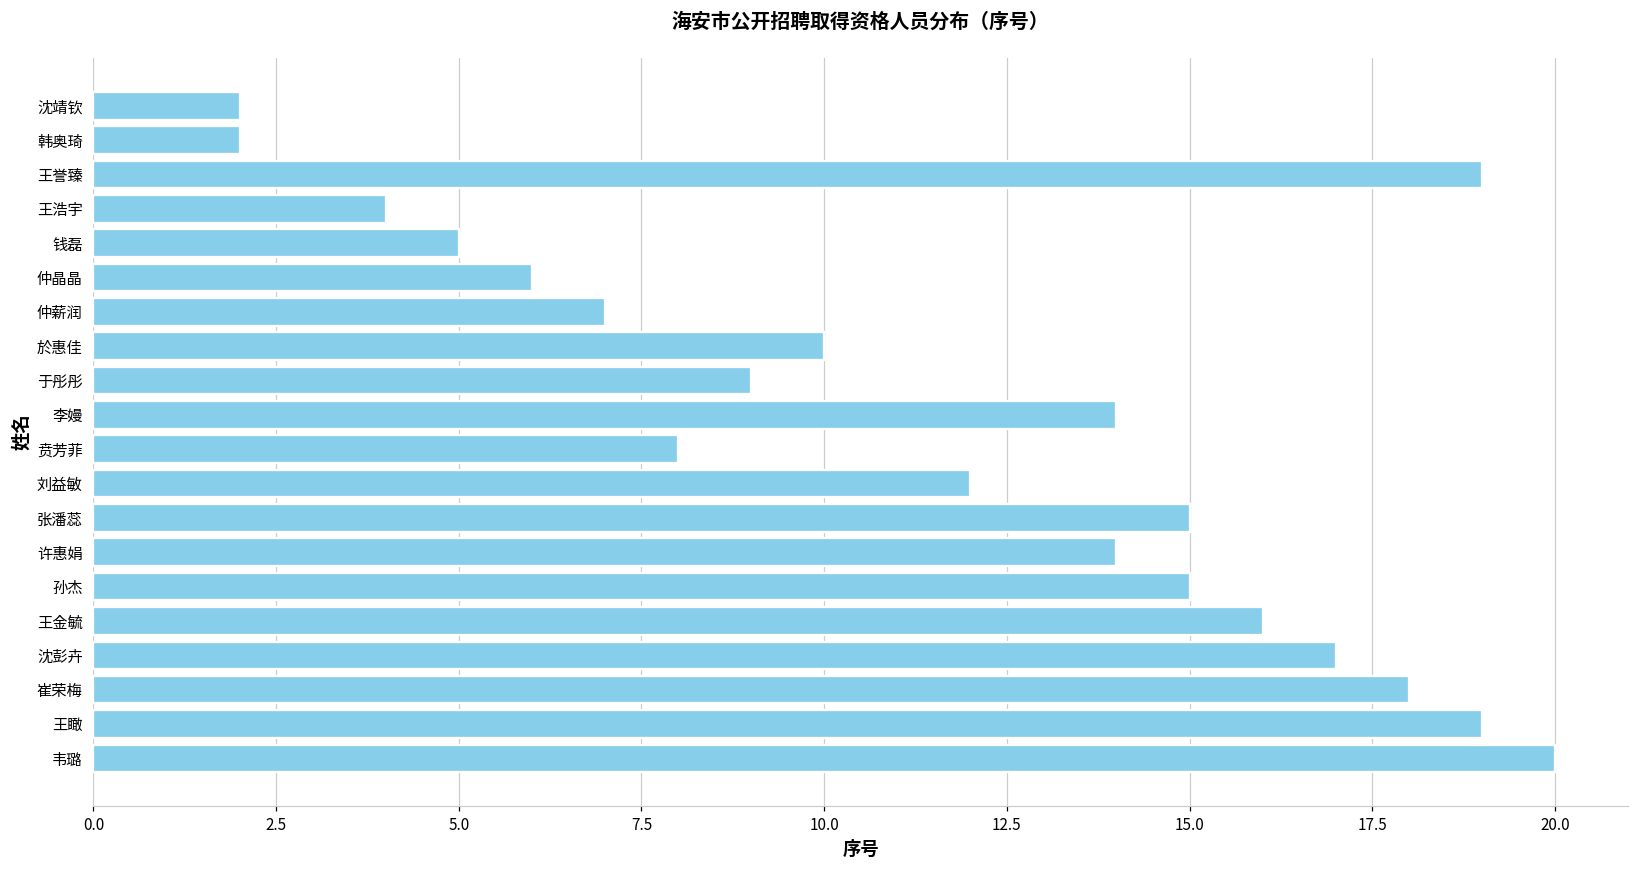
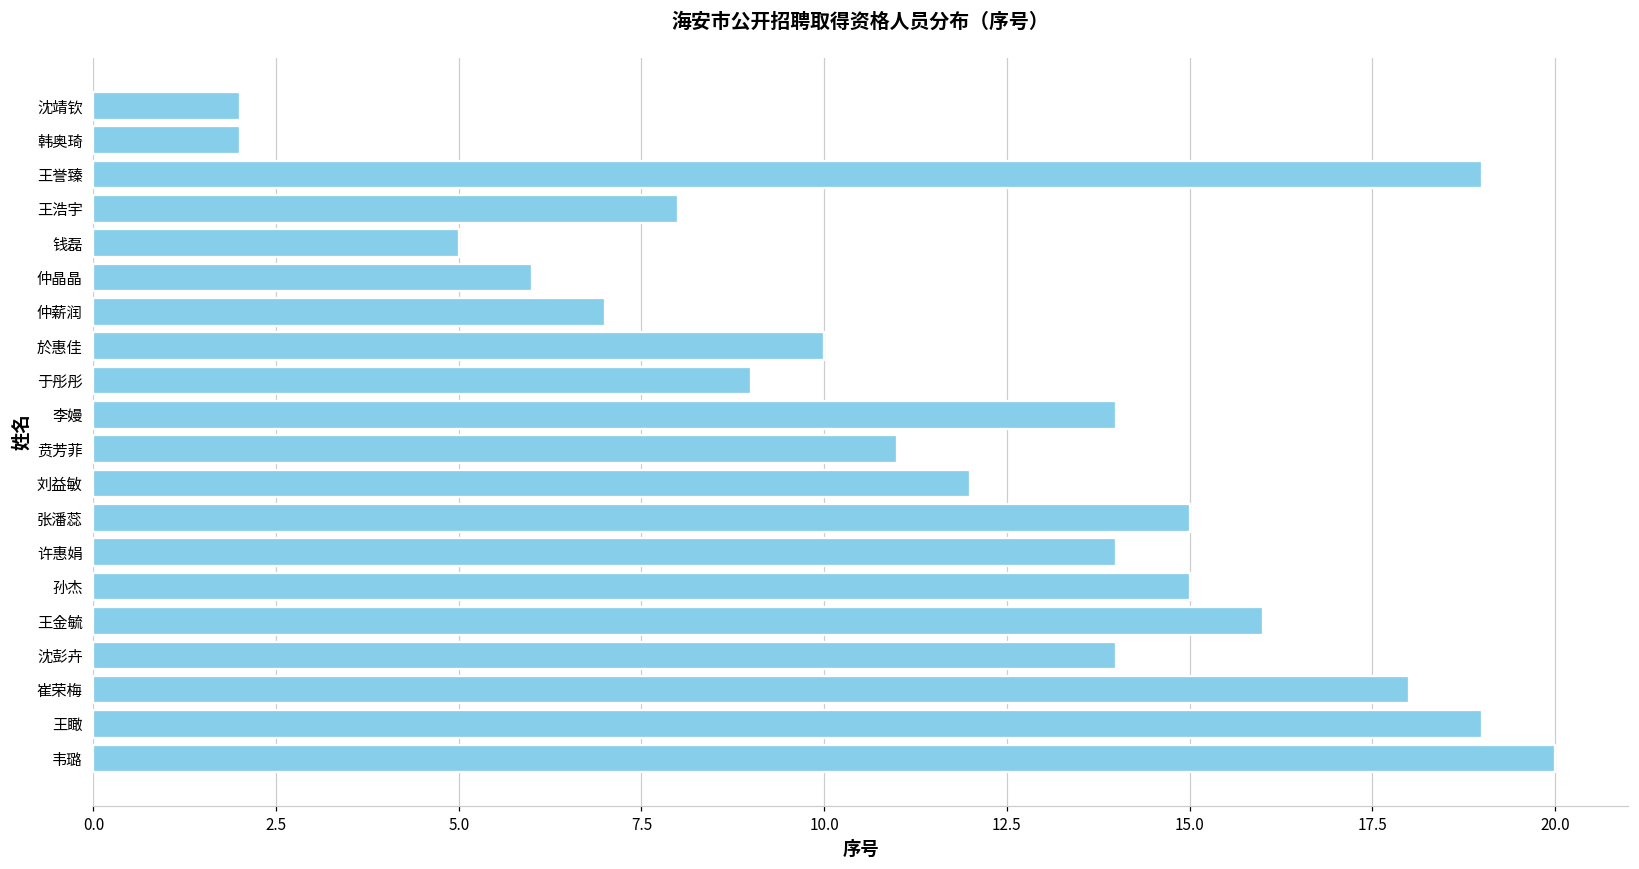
  {
    "沈靖钦": 2,
    "韩奥琦": 2,
    "王誉臻": 19,
-   "王浩宇": 4,
+   "王浩宇": 8,
    "钱磊": 5,
    "仲晶晶": 6,
    "仲薪润": 7,
    "於惠佳": 10,
    "于彤彤": 9,
    "李嫚": 14,
-   "贲芳菲": 8,
+   "贲芳菲": 11,
    "刘益敏": 12,
    "张潘蕊": 15,
    "许惠娟": 14,
    "孙杰": 15,
    "王金毓": 16,
-   "沈彭卉": 17,
+   "沈彭卉": 14,
    "崔荣梅": 18,
    "王瞰": 19,
    "韦璐": 20
  }
